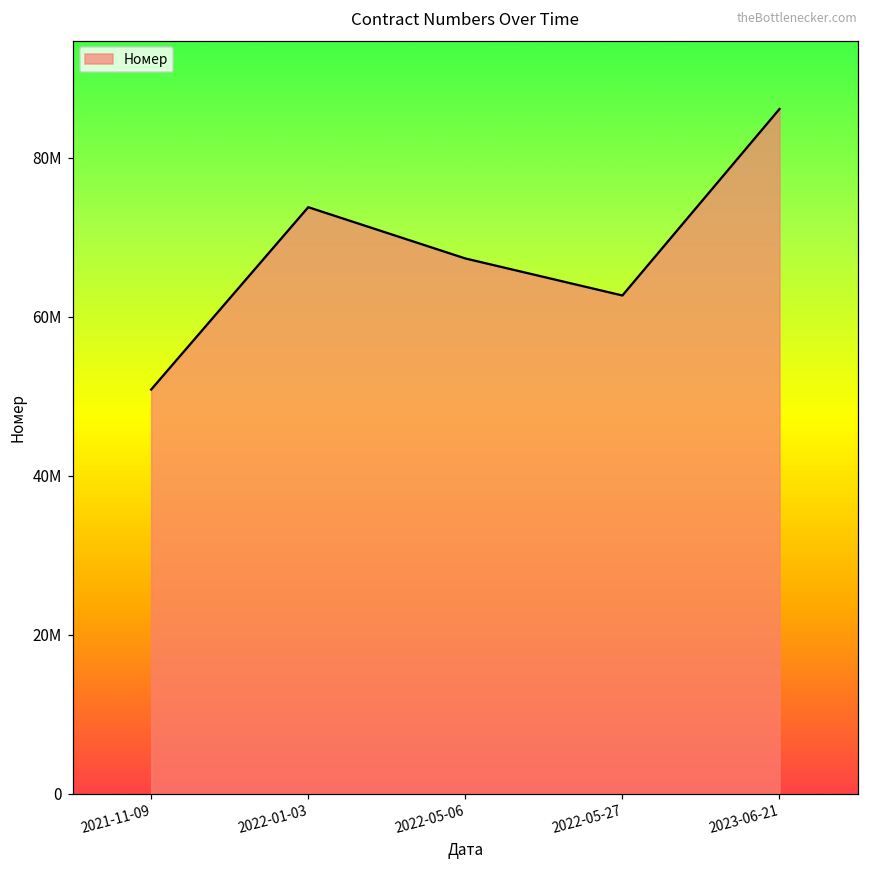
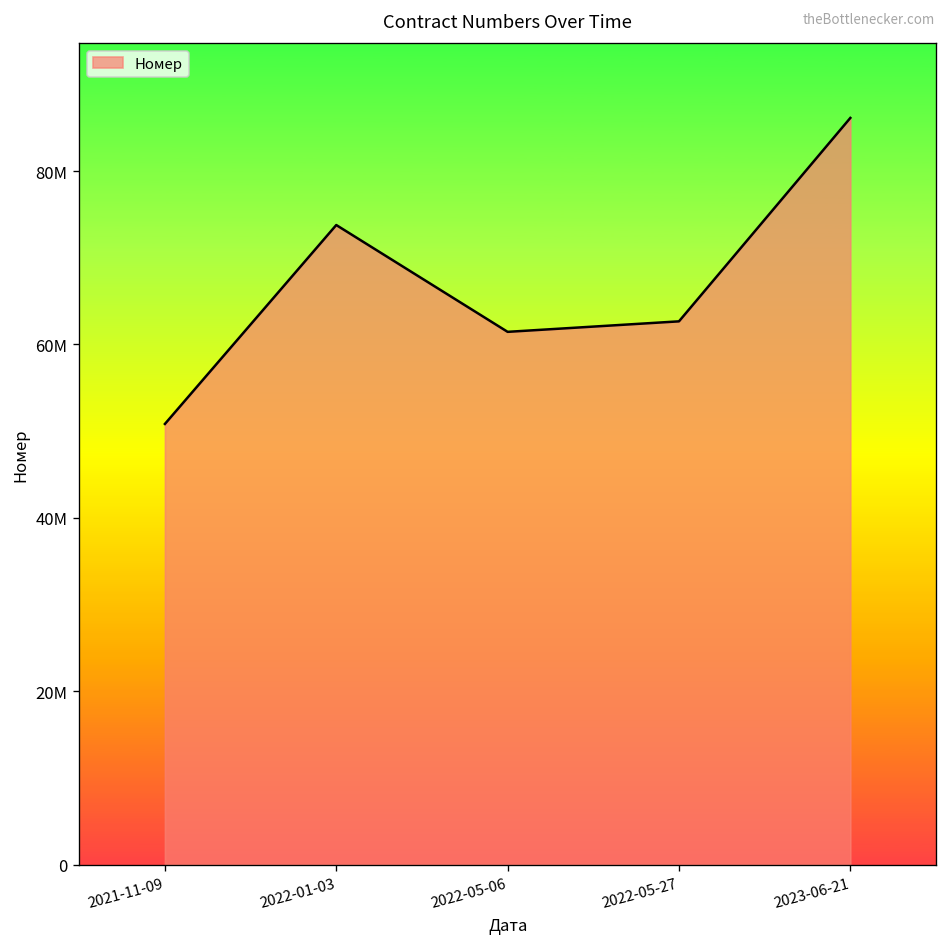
  {
    "2021-11-09": 51000000,
    "2022-01-03": 74000000,
-   "2022-05-06": 67000000,
+   "2022-05-06": 61000000,
    "2022-05-27": 63000000,
    "2023-06-21": 86000000
  }
